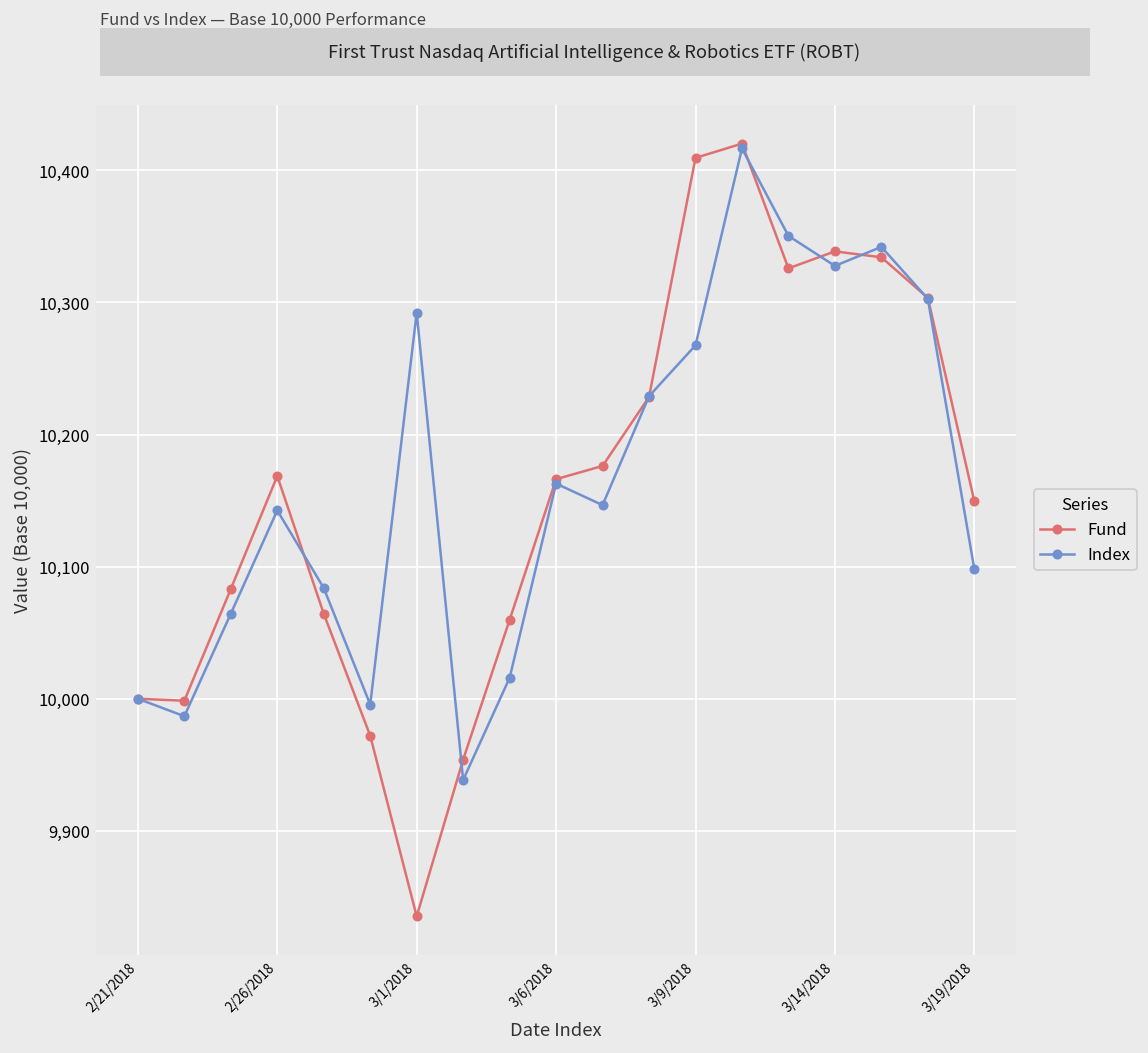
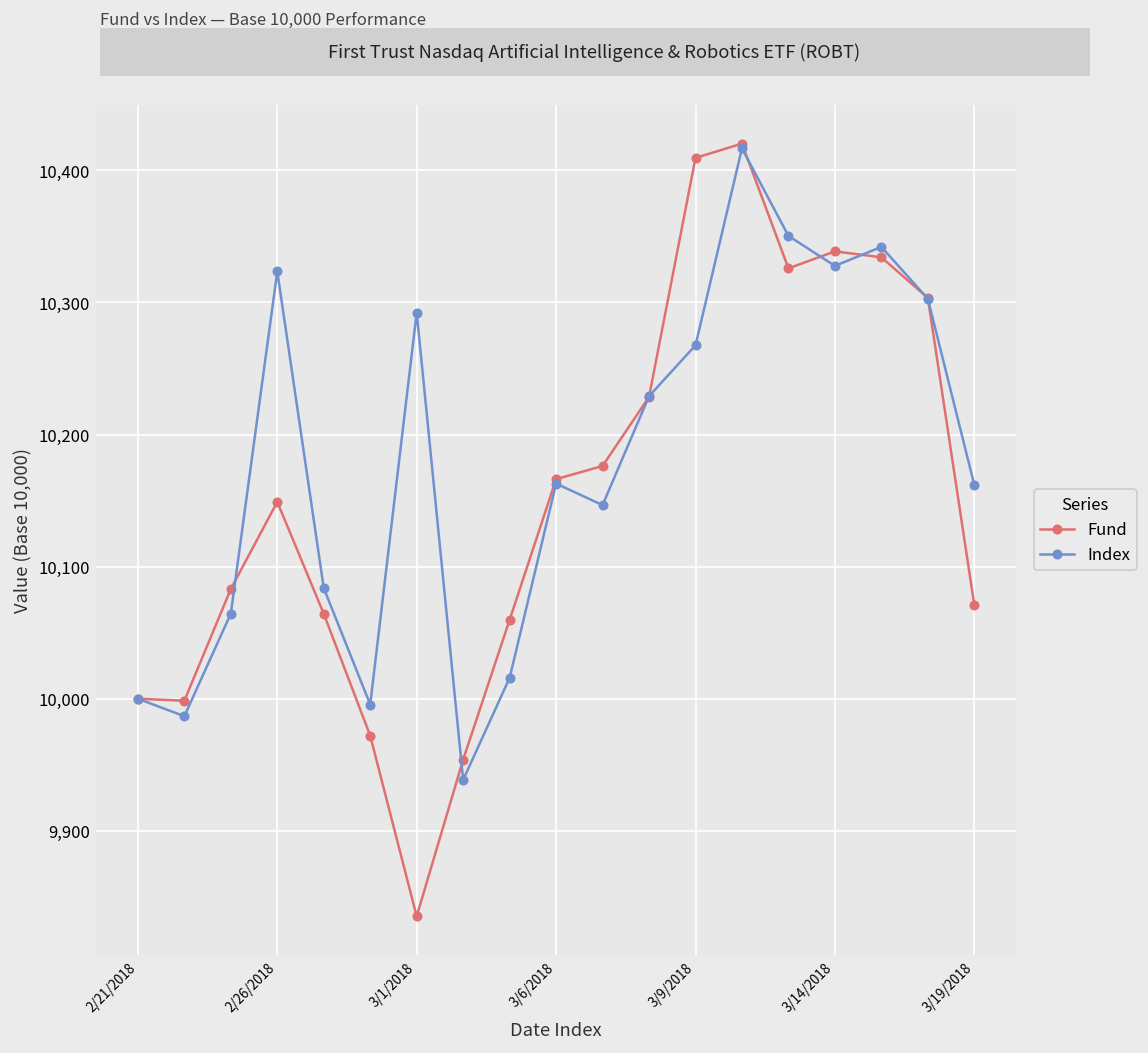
  {
    "Fund": {
-     "2/26/2018": "10,169",
+     "2/26/2018": "10,149",
      "3/1/2018": "9,835",
      "3/6/2018": "10,166",
      "3/9/2018": "10,409",
      "3/14/2018": "10,339",
-     "3/19/2018": "10,150"
+     "3/19/2018": "10,071"
    },
    "Index": {
-     "2/26/2018": "10,143",
+     "2/26/2018": "10,324",
      "3/1/2018": "10,292",
      "3/6/2018": "10,163",
      "3/9/2018": "10,268",
      "3/14/2018": "10,328",
-     "3/19/2018": "10,098"
+     "3/19/2018": "10,162"
    }
  }
